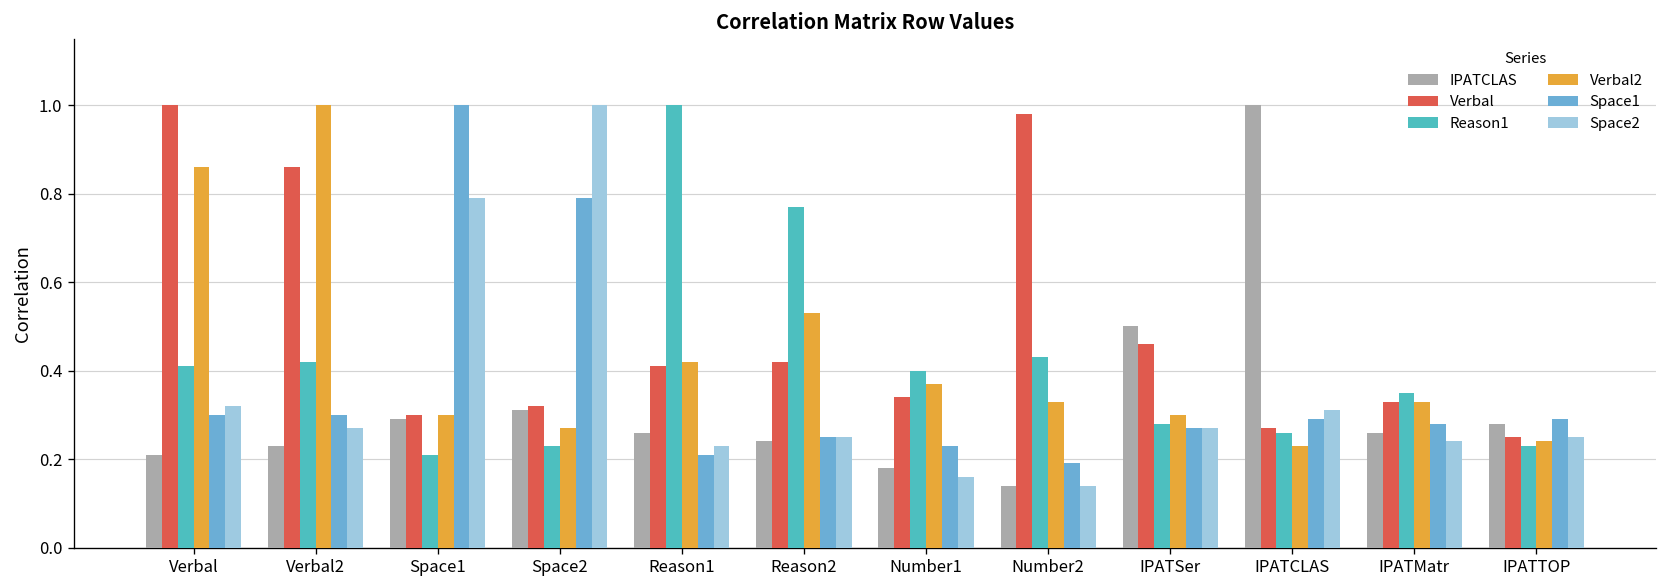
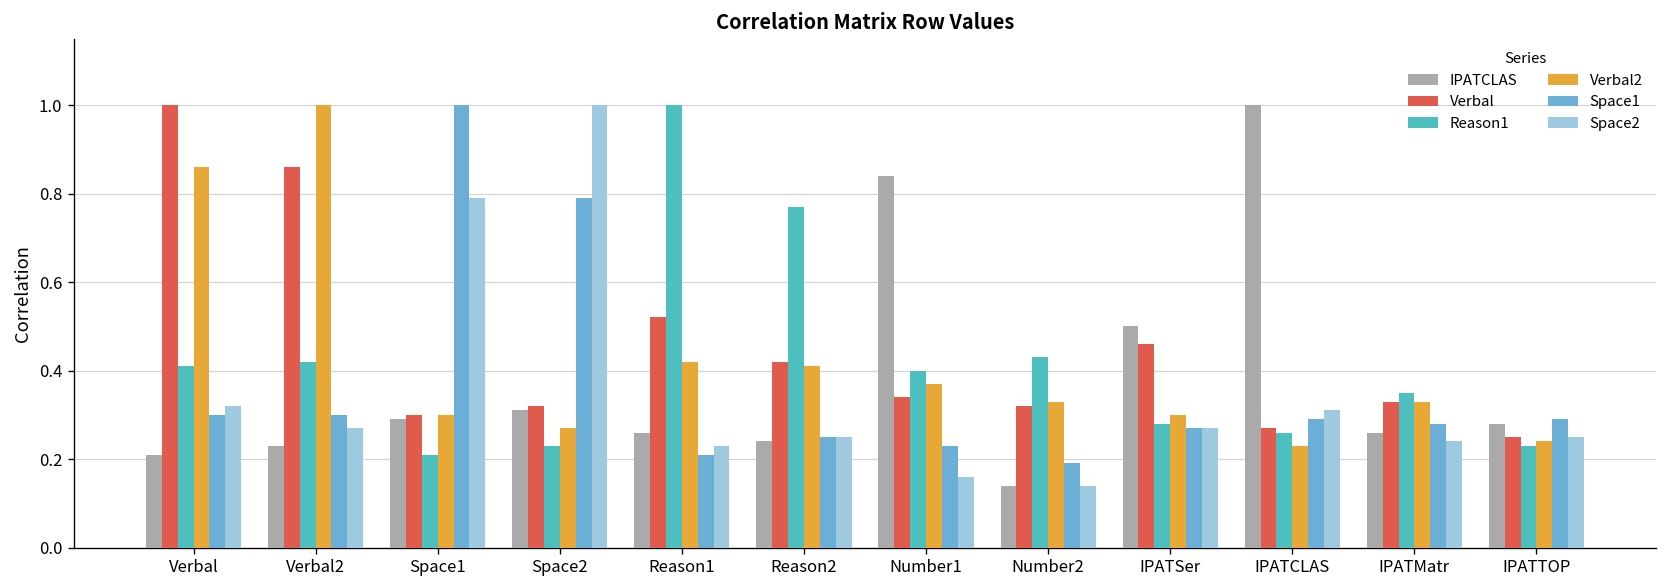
  {
    "IPATCLAS": {
      "Verbal": 0.21,
      "Verbal2": 0.23,
      "Space1": 0.29,
      "Space2": 0.31,
      "Reason1": 0.26,
      "Reason2": 0.24,
-     "Number1": 0.18,
+     "Number1": 0.84,
      "Number2": 0.14,
      "IPATSer": 0.50,
      "IPATCLAS": 1.00,
      "IPATMatr": 0.26,
      "IPATTOP": 0.28
    },
    "Verbal": {
      "Verbal": 1.00,
      "Verbal2": 0.86,
      "Space1": 0.30,
      "Space2": 0.32,
-     "Reason1": 0.41,
+     "Reason1": 0.52,
      "Reason2": 0.42,
      "Number1": 0.34,
-     "Number2": 0.98,
+     "Number2": 0.32,
      "IPATSer": 0.46,
      "IPATCLAS": 0.27,
      "IPATMatr": 0.33,
      "IPATTOP": 0.25
    },
    "Verbal2": {
      "Verbal": 0.86,
      "Verbal2": 1.00,
      "Space1": 0.30,
      "Space2": 0.27,
      "Reason1": 0.42,
-     "Reason2": 0.53,
+     "Reason2": 0.41,
      "Number1": 0.37,
      "Number2": 0.33,
      "IPATSer": 0.30,
      "IPATCLAS": 0.23,
      "IPATMatr": 0.33,
      "IPATTOP": 0.24
    }
  }
